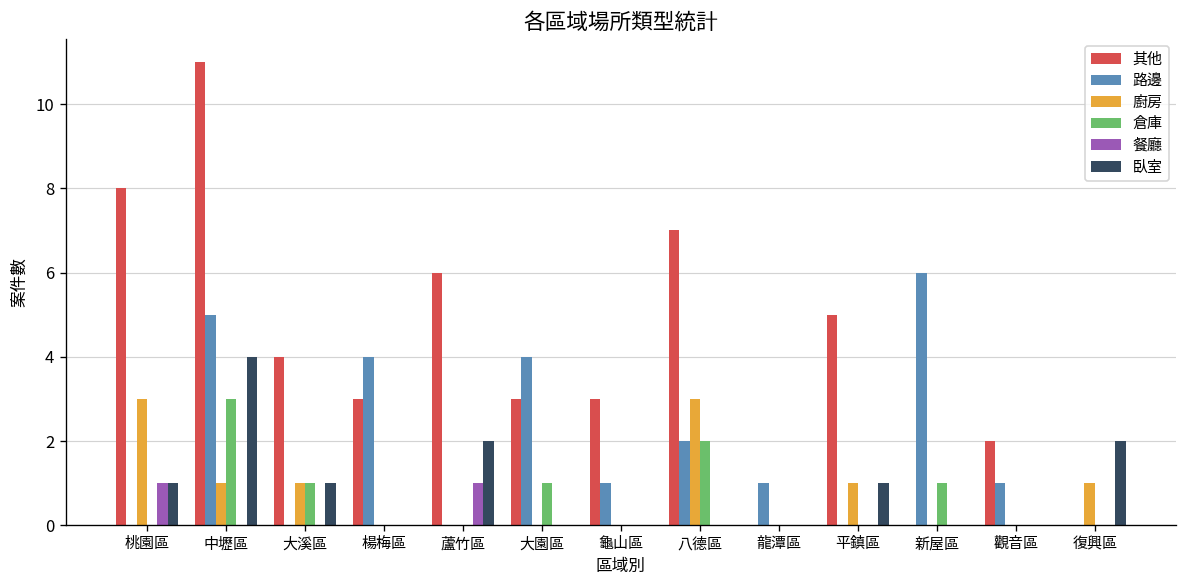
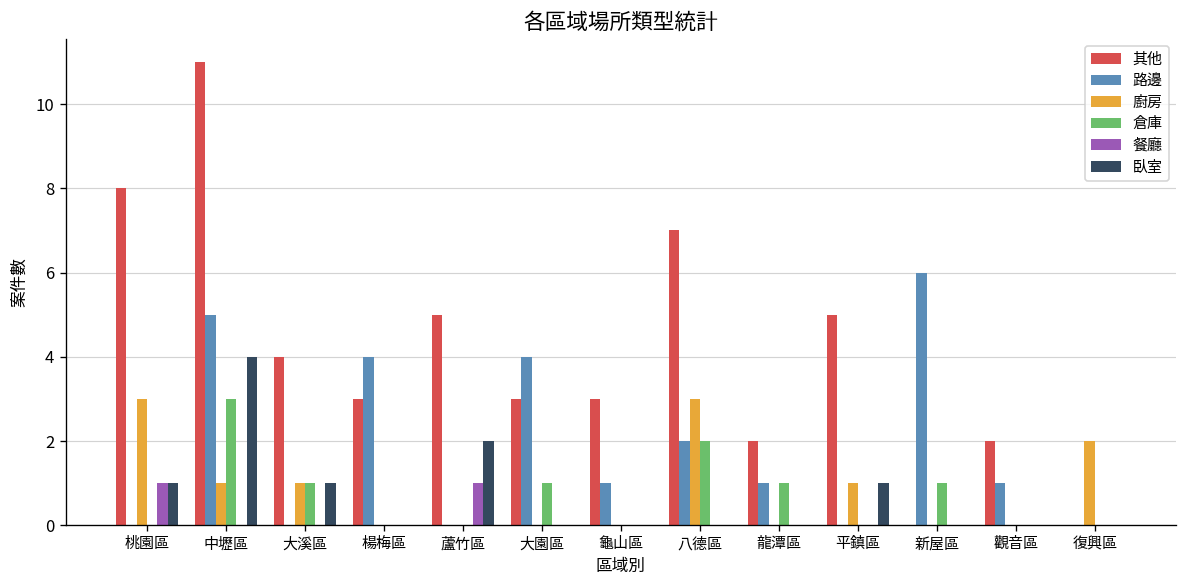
  {
    "其他": {
      "桃園區": 8,
      "中壢區": 11,
      "大溪區": 4,
      "楊梅區": 3,
-     "蘆竹區": 6,
+     "蘆竹區": 5,
      "大園區": 3,
      "龜山區": 3,
      "八德區": 7,
-     "龍潭區": 0,
+     "龍潭區": 2,
      "平鎮區": 5,
      "新屋區": 0,
      "觀音區": 2,
      "復興區": 0
    },
    "路邊": {
      "桃園區": 0,
      "中壢區": 5,
      "大溪區": 0,
      "楊梅區": 4,
      "蘆竹區": 0,
      "大園區": 4,
      "龜山區": 1,
      "八德區": 2,
      "龍潭區": 1,
      "平鎮區": 0,
      "新屋區": 6,
      "觀音區": 1,
      "復興區": 0
    },
    "廚房": {
      "桃園區": 3,
      "中壢區": 1,
      "大溪區": 1,
      "楊梅區": 0,
      "蘆竹區": 0,
      "大園區": 0,
      "龜山區": 0,
      "八德區": 3,
      "龍潭區": 0,
      "平鎮區": 1,
      "新屋區": 0,
      "觀音區": 0,
-     "復興區": 1
+     "復興區": 2
    },
    "倉庫": {
      "桃園區": 0,
      "中壢區": 3,
      "大溪區": 1,
      "楊梅區": 0,
      "蘆竹區": 0,
      "大園區": 1,
      "龜山區": 0,
      "八德區": 2,
-     "龍潭區": 0,
+     "龍潭區": 1,
      "平鎮區": 0,
      "新屋區": 1,
      "觀音區": 0,
      "復興區": 0
    },
    "餐廳": {
      "桃園區": 1,
      "中壢區": 0,
      "大溪區": 0,
      "楊梅區": 0,
      "蘆竹區": 1,
      "大園區": 0,
      "龜山區": 0,
      "八德區": 0,
      "龍潭區": 0,
      "平鎮區": 0,
      "新屋區": 0,
      "觀音區": 0,
      "復興區": 0
    },
    "臥室": {
      "桃園區": 1,
      "中壢區": 4,
      "大溪區": 1,
      "楊梅區": 0,
      "蘆竹區": 2,
      "大園區": 0,
      "龜山區": 0,
      "八德區": 0,
      "龍潭區": 0,
      "平鎮區": 1,
      "新屋區": 0,
      "觀音區": 0,
-     "復興區": 2
+     "復興區": 0
    }
  }
